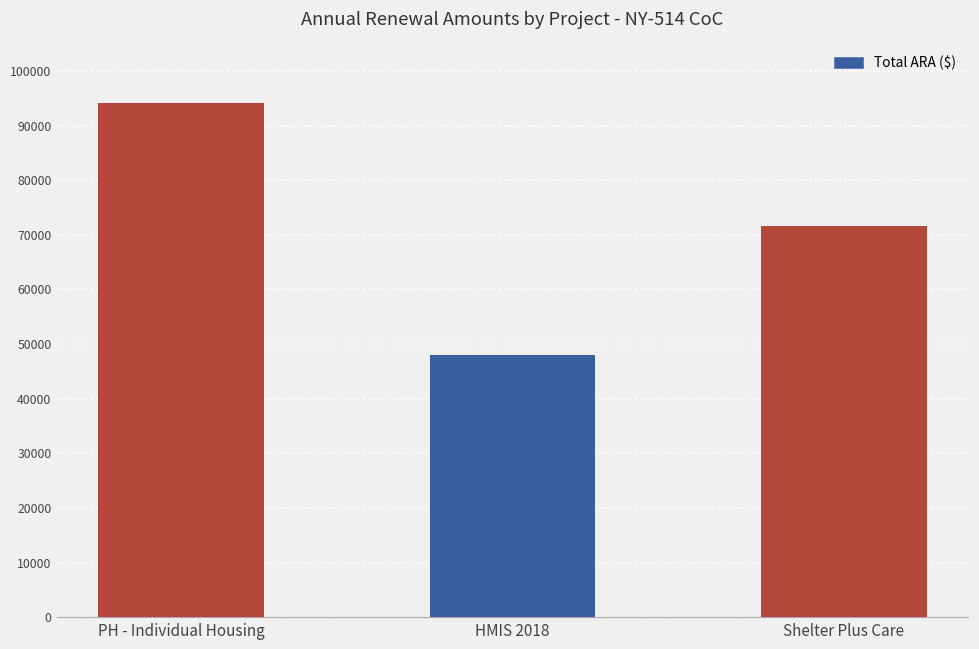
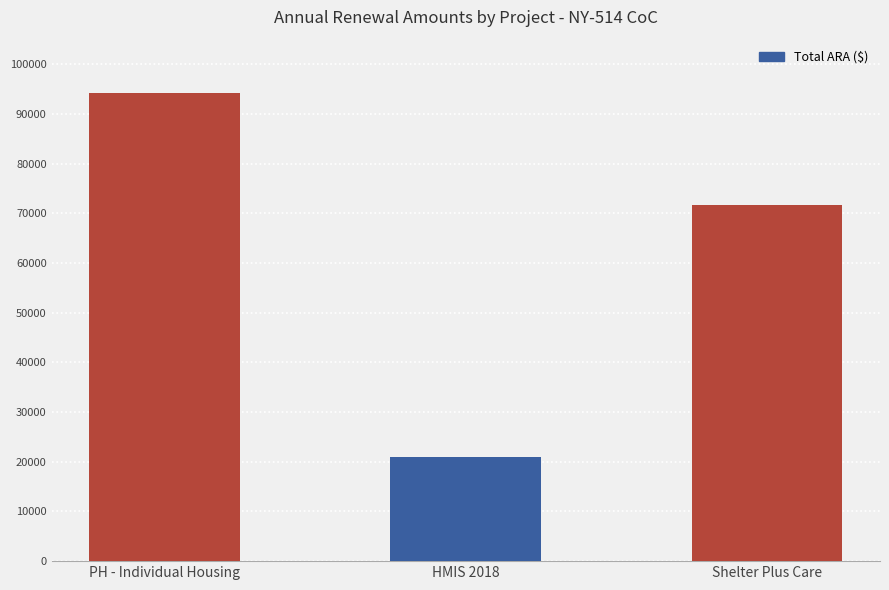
  {
    "PH - Individual Housing": 94000,
-   "HMIS 2018": 48000,
+   "HMIS 2018": 21000,
    "Shelter Plus Care": 72000
  }
